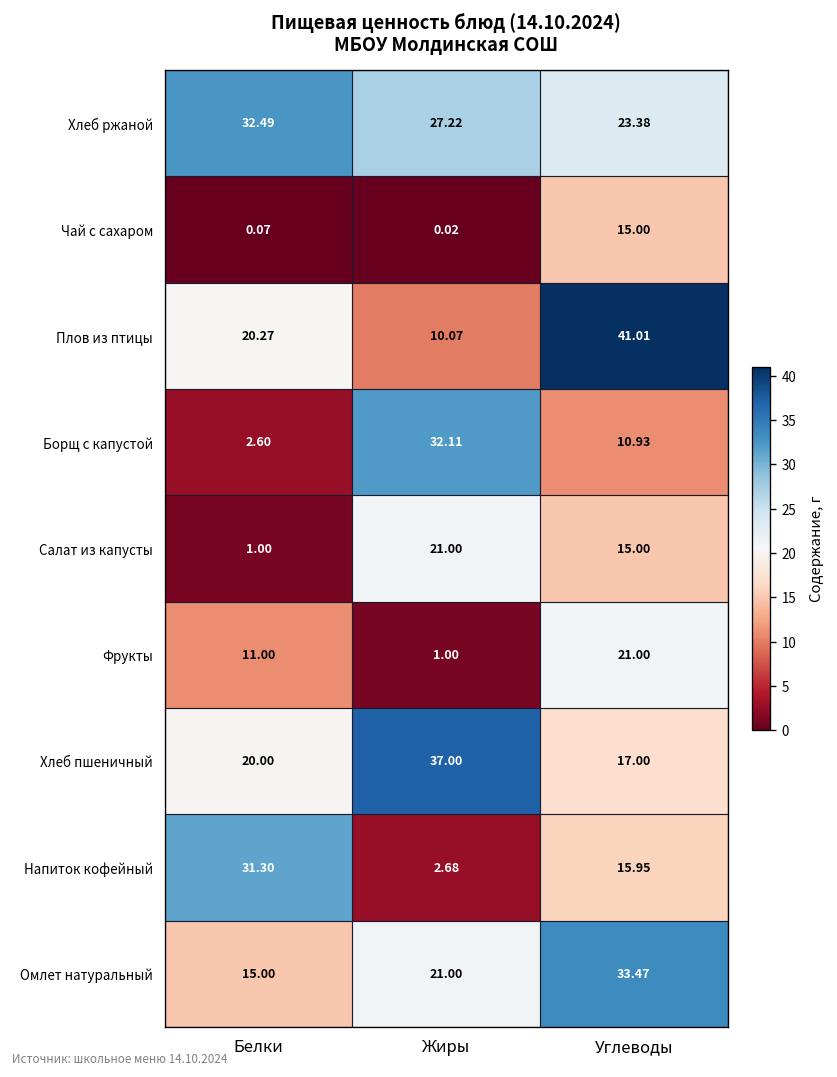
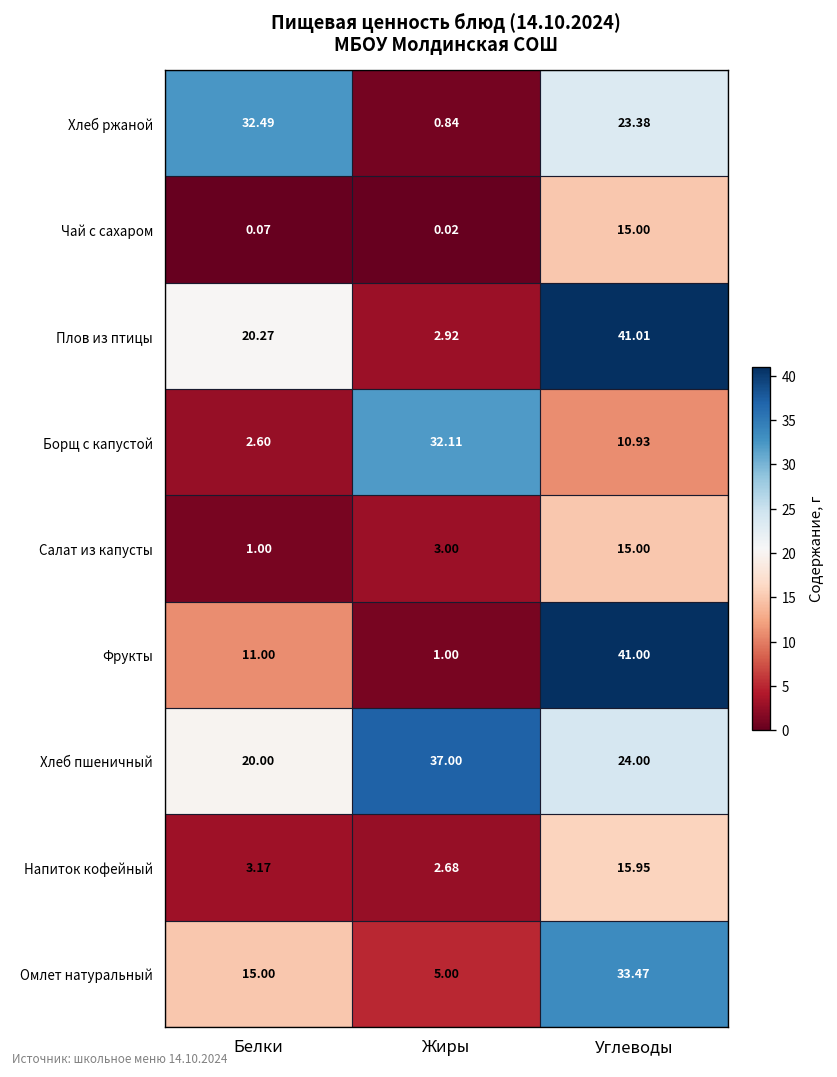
  {
    "Хлеб ржаной": {
      "Белки": 32.49,
-     "Жиры": 27.22,
+     "Жиры": 0.84,
      "Углеводы": 23.38
    },
    "Чай с сахаром": {
      "Белки": 0.07,
      "Жиры": 0.02,
      "Углеводы": 15.00
    },
    "Плов из птицы": {
      "Белки": 20.27,
-     "Жиры": 10.07,
+     "Жиры": 2.92,
      "Углеводы": 41.01
    },
    "Борщ с капустой": {
      "Белки": 2.60,
      "Жиры": 32.11,
      "Углеводы": 10.93
    },
    "Салат из капусты": {
      "Белки": 1.00,
-     "Жиры": 21.00,
+     "Жиры": 3.00,
      "Углеводы": 15.00
    },
    "Фрукты": {
      "Белки": 11.00,
      "Жиры": 1.00,
-     "Углеводы": 21.00
+     "Углеводы": 41.00
    },
    "Хлеб пшеничный": {
      "Белки": 20.00,
      "Жиры": 37.00,
-     "Углеводы": 17.00
+     "Углеводы": 24.00
    },
    "Напиток кофейный": {
-     "Белки": 31.30,
+     "Белки": 3.17,
      "Жиры": 2.68,
      "Углеводы": 15.95
    },
    "Омлет натуральный": {
      "Белки": 15.00,
-     "Жиры": 21.00,
+     "Жиры": 5.00,
      "Углеводы": 33.47
    }
  }
